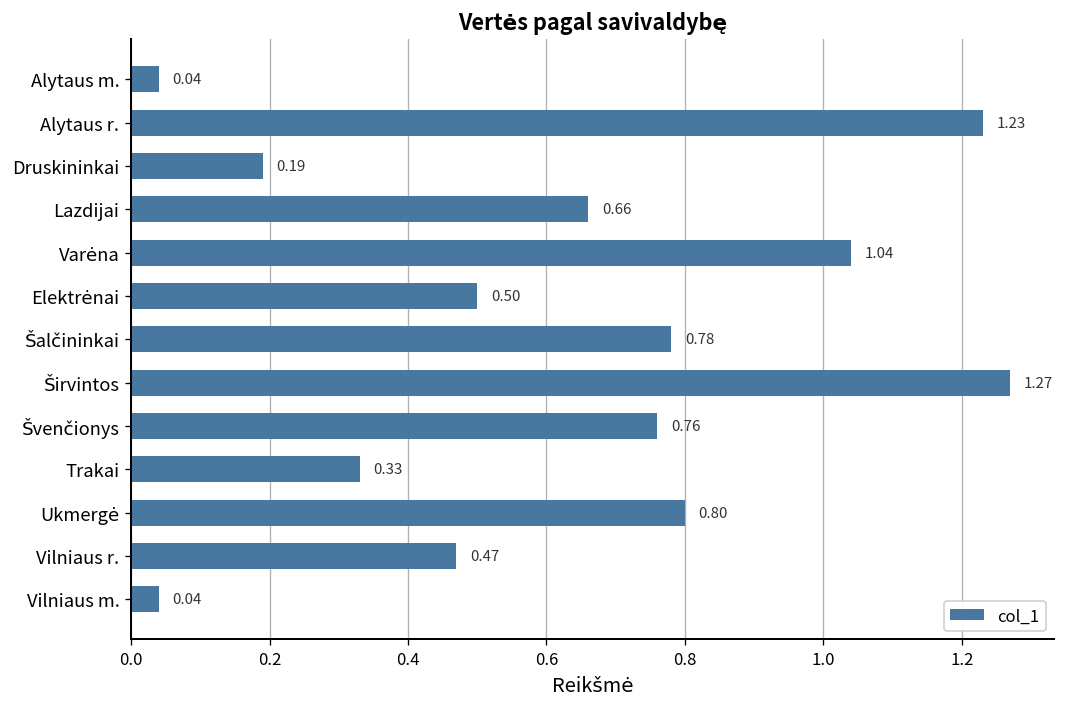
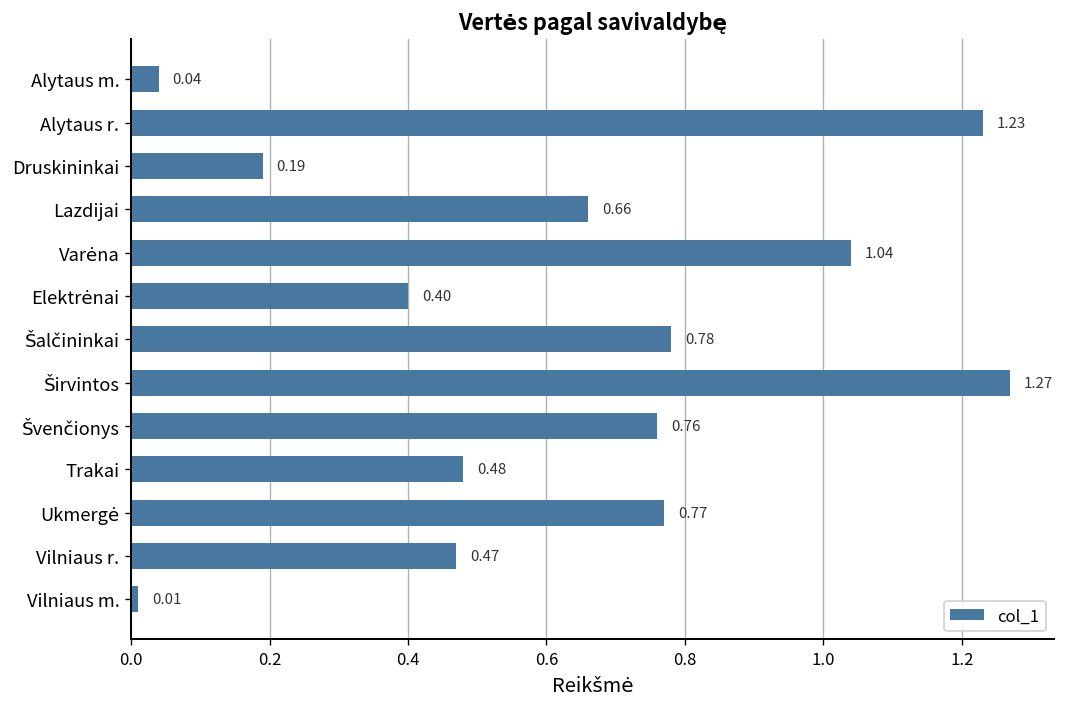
  {
    "Alytaus m.": 0.04,
    "Alytaus r.": 1.23,
    "Druskininkai": 0.19,
    "Lazdijai": 0.66,
    "Varėna": 1.04,
-   "Elektrėnai": 0.50,
+   "Elektrėnai": 0.40,
    "Šalčininkai": 0.78,
    "Širvintos": 1.27,
    "Švenčionys": 0.76,
-   "Trakai": 0.33,
-   "Ukmergė": 0.80,
+   "Trakai": 0.48,
+   "Ukmergė": 0.77,
    "Vilniaus r.": 0.47,
-   "Vilniaus m.": 0.04
+   "Vilniaus m.": 0.01
  }
